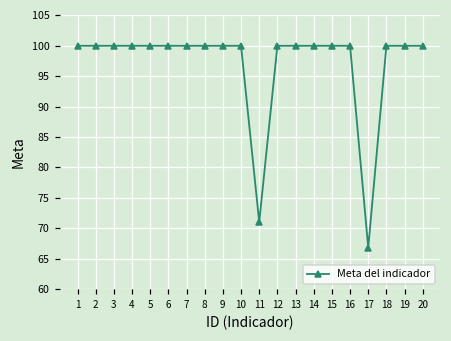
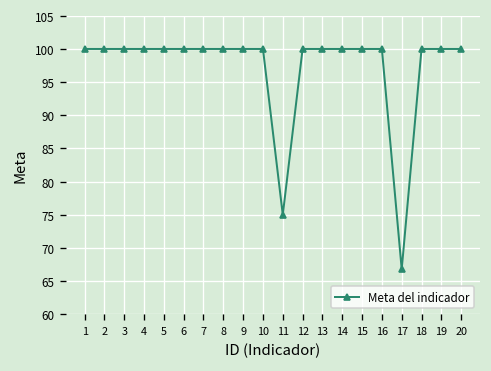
  {
    "1": 100,
    "2": 100,
    "3": 100,
    "4": 100,
    "5": 100,
    "6": 100,
    "7": 100,
    "8": 100,
    "9": 100,
    "10": 100,
-   "11": 71,
+   "11": 75,
    "12": 100,
    "13": 100,
    "14": 100,
    "15": 100,
    "16": 100,
    "17": 67,
    "18": 100,
    "19": 100,
    "20": 100
  }
